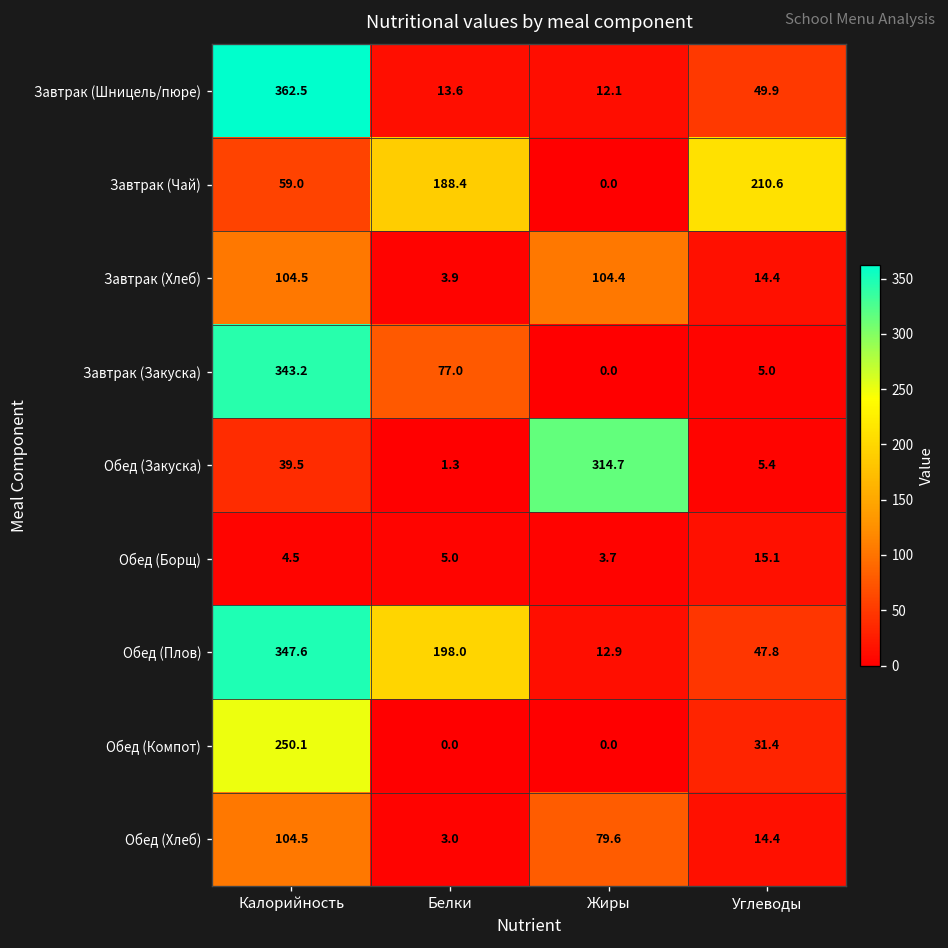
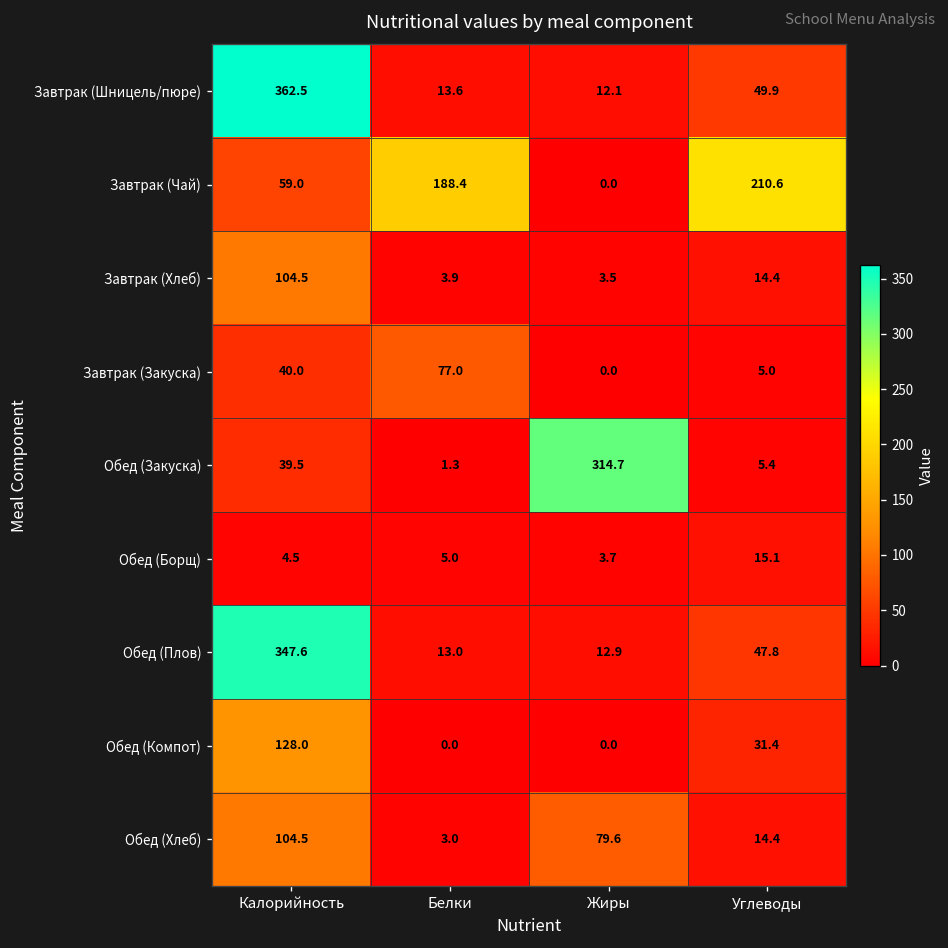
  {
    "Завтрак (Шницель/пюре)": {
      "Калорийность": 362.5,
      "Белки": 13.6,
      "Жиры": 12.1,
      "Углеводы": 49.9
    },
    "Завтрак (Чай)": {
      "Калорийность": 59.0,
      "Белки": 188.4,
      "Жиры": 0.0,
      "Углеводы": 210.6
    },
    "Завтрак (Хлеб)": {
      "Калорийность": 104.5,
      "Белки": 3.9,
-     "Жиры": 104.4,
+     "Жиры": 3.5,
      "Углеводы": 14.4
    },
    "Завтрак (Закуска)": {
-     "Калорийность": 343.2,
+     "Калорийность": 40.0,
      "Белки": 77.0,
      "Жиры": 0.0,
      "Углеводы": 5.0
    },
    "Обед (Закуска)": {
      "Калорийность": 39.5,
      "Белки": 1.3,
      "Жиры": 314.7,
      "Углеводы": 5.4
    },
    "Обед (Борщ)": {
      "Калорийность": 4.5,
      "Белки": 5.0,
      "Жиры": 3.7,
      "Углеводы": 15.1
    },
    "Обед (Плов)": {
      "Калорийность": 347.6,
-     "Белки": 198.0,
+     "Белки": 13.0,
      "Жиры": 12.9,
      "Углеводы": 47.8
    },
    "Обед (Компот)": {
-     "Калорийность": 250.1,
+     "Калорийность": 128.0,
      "Белки": 0.0,
      "Жиры": 0.0,
      "Углеводы": 31.4
    },
    "Обед (Хлеб)": {
      "Калорийность": 104.5,
      "Белки": 3.0,
      "Жиры": 79.6,
      "Углеводы": 14.4
    }
  }
